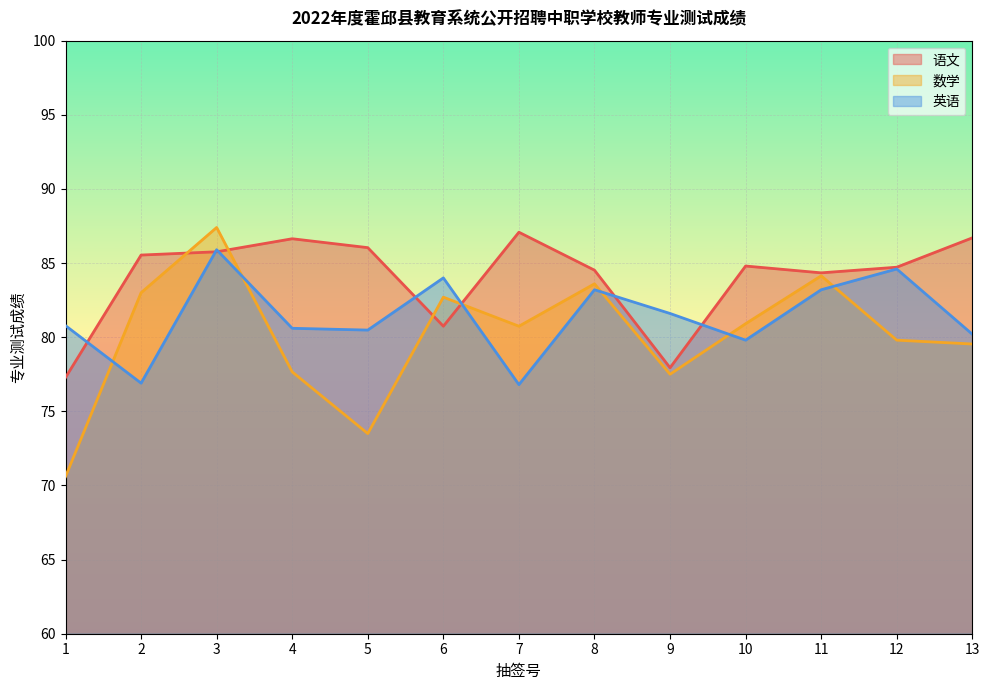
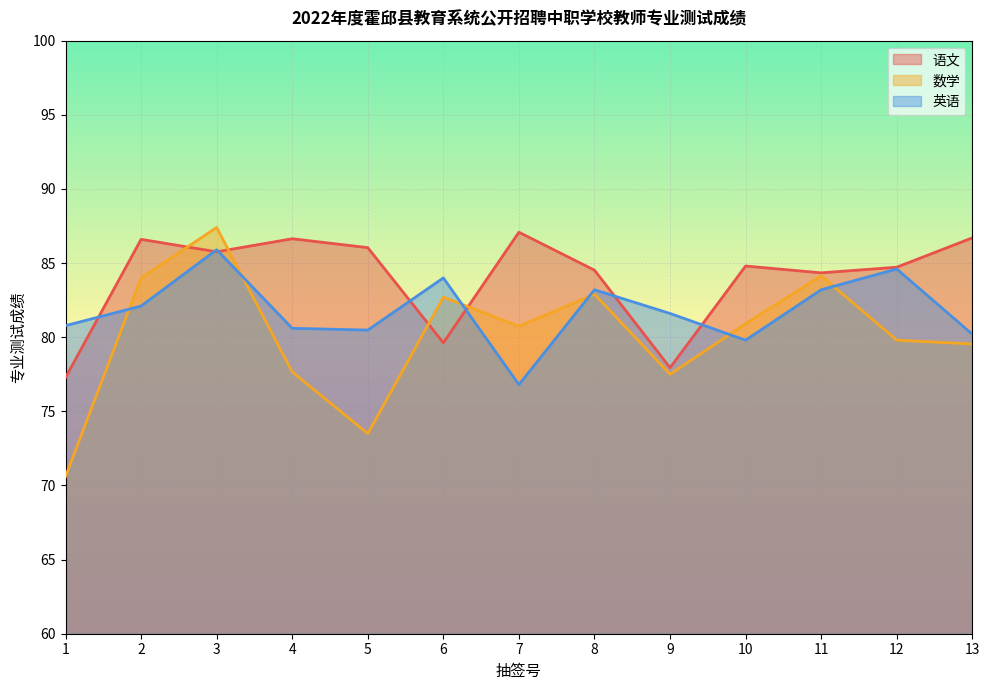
  {
    "语文": {
      "1": 77.3,
-     "2": 85.5,
+     "2": 86.6,
      "4": 86.6,
      "5": 86.0,
-     "6": 80.7,
+     "6": 79.6,
      "7": 87.1,
      "8": 84.5,
      "9": 77.9,
      "10": 84.8,
      "11": 84.3,
      "13": 86.7
    },
    "数学": {
      "1": 70.6,
-     "2": 83,
+     "2": 84,
      "3": 87.4,
      "4": 77.7,
      "5": 73.5,
      "6": 82.7,
      "7": 80.7,
-     "8": 83.6,
+     "8": 82.9,
      "9": 77.5,
      "10": 80.9,
      "11": 84.1,
      "12": 79.8,
      "13": 79.5
    },
    "英语": {
      "1": 80.8,
-     "2": 76.9,
+     "2": 82.1,
      "4": 80.6,
      "5": 80.5,
      "6": 84.0,
      "7": 76.8,
      "8": 83.2,
      "9": 81.6,
      "10": 79.8,
      "11": 83.2,
      "13": 80.2
    }
  }
